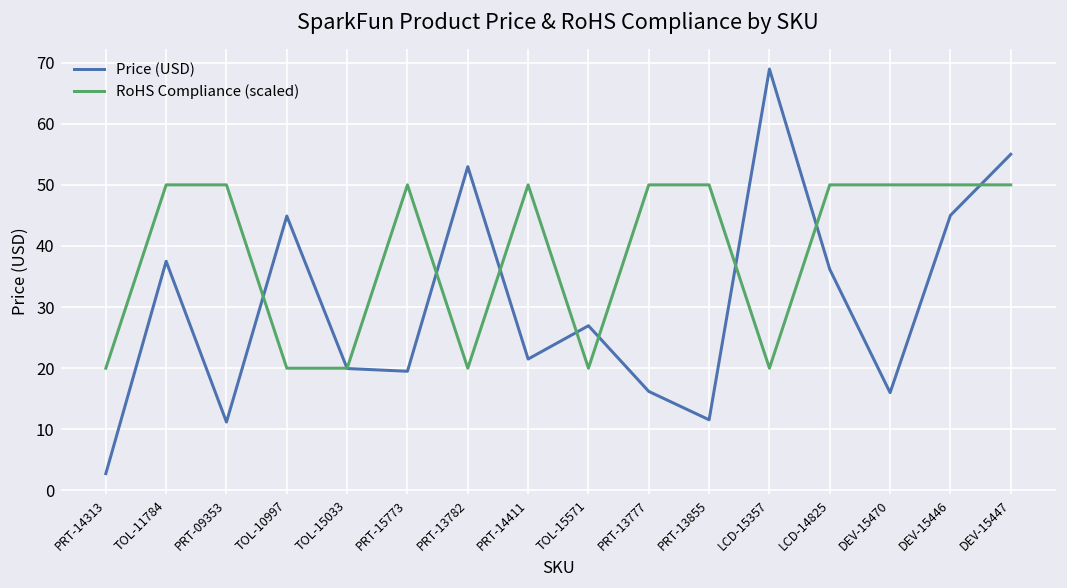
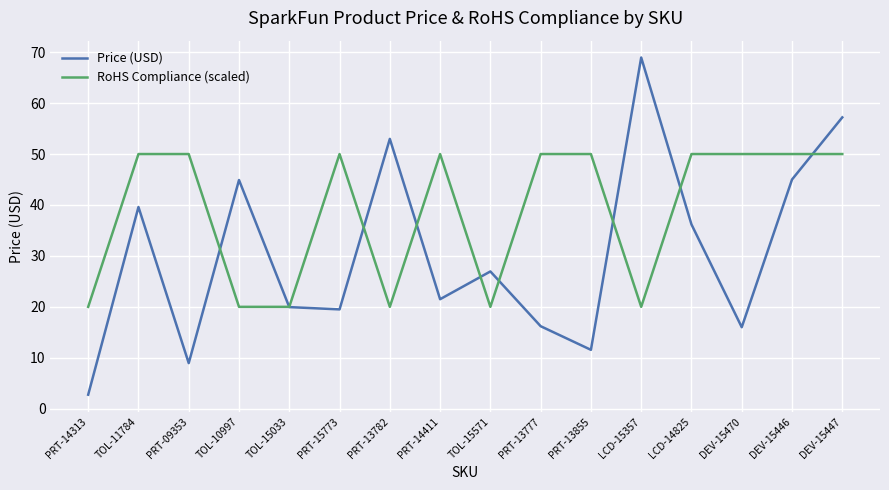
  {
    "Price (USD)": {
      "PRT-14313": 3,
-     "TOL-11784": 38,
-     "PRT-09353": 11,
+     "TOL-11784": 40,
+     "PRT-09353": 9,
      "TOL-10997": 45,
      "PRT-15773": 20,
      "PRT-13782": 53,
      "PRT-14411": 22,
      "TOL-15571": 27,
      "PRT-13777": 16,
      "PRT-13855": 12,
      "LCD-15357": 69,
      "LCD-14825": 36,
      "DEV-15470": 16,
      "DEV-15446": 45,
-     "DEV-15447": 55
+     "DEV-15447": 57
    },
    "RoHS Compliance (scaled)": {
      "PRT-14313": 20,
      "TOL-11784": 50,
      "PRT-09353": 50,
      "TOL-10997": 20,
      "PRT-15773": 50,
      "PRT-13782": 20,
      "PRT-14411": 50,
      "TOL-15571": 20,
      "PRT-13777": 50,
      "PRT-13855": 50,
      "LCD-15357": 20,
      "LCD-14825": 50,
      "DEV-15470": 50,
      "DEV-15446": 50,
      "DEV-15447": 50
    }
  }
